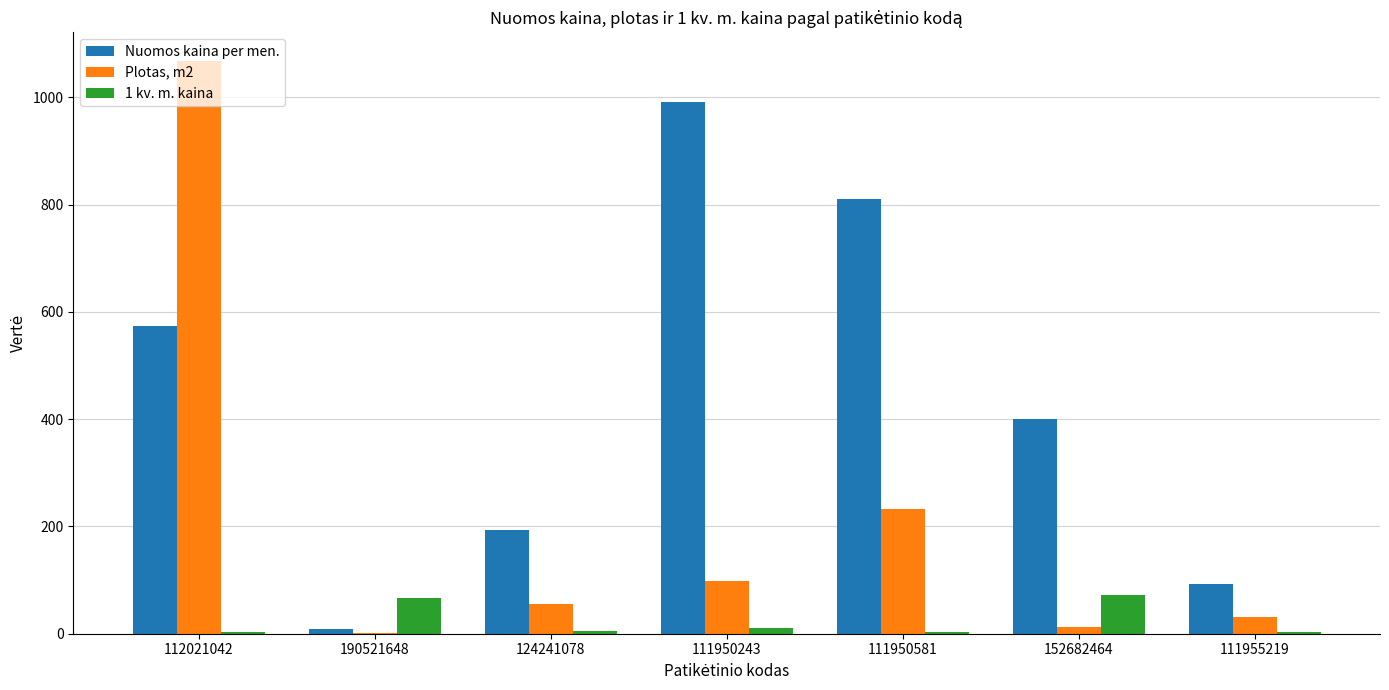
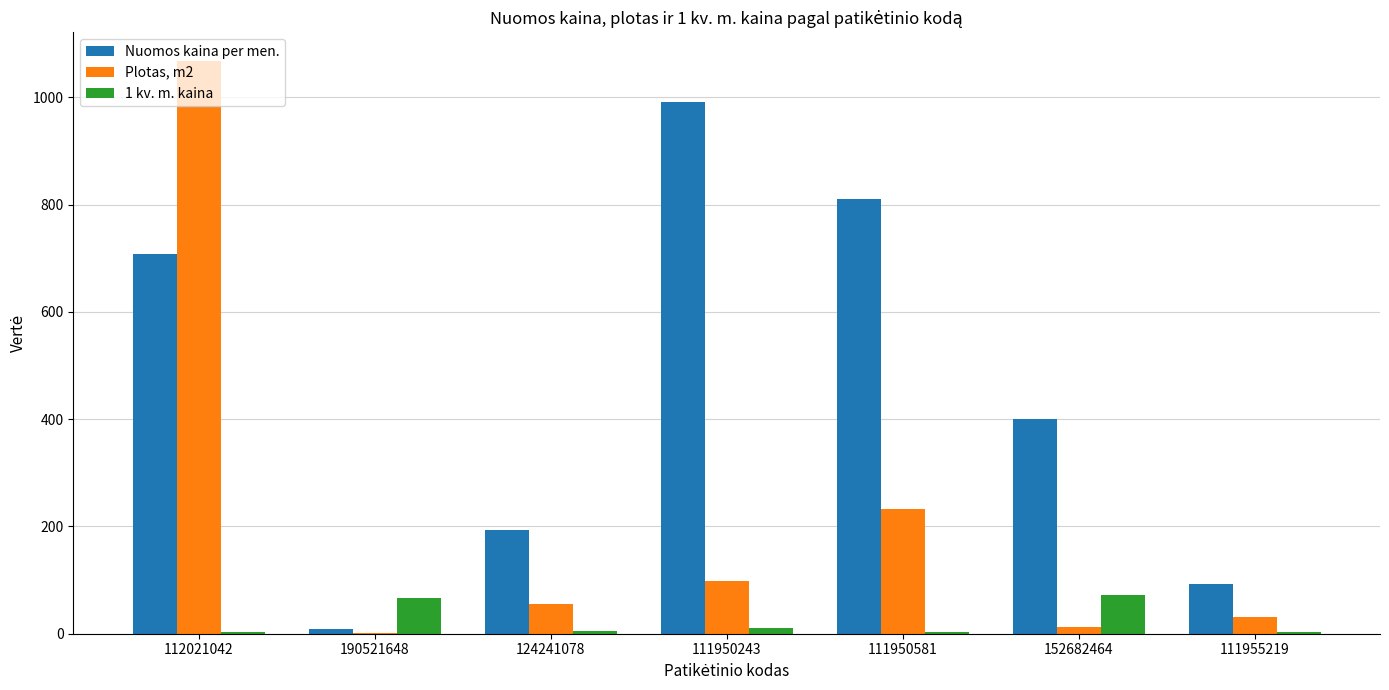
  {
    "Nuomos kaina per men.": {
-     "112021042": 570,
+     "112021042": 710,
      "190521648": 10,
      "124241078": 190,
      "111950243": 990,
      "111950581": 810,
      "152682464": 400,
      "111955219": 90
    },
    "Plotas, m2": {
      "124241078": 50,
      "111950243": 100,
      "111950581": 230,
      "152682464": 10,
      "111955219": 30
    },
    "1 kv. m. kaina": {
      "190521648": 70,
      "124241078": 10,
      "111950243": 10,
      "152682464": 70
    }
  }
